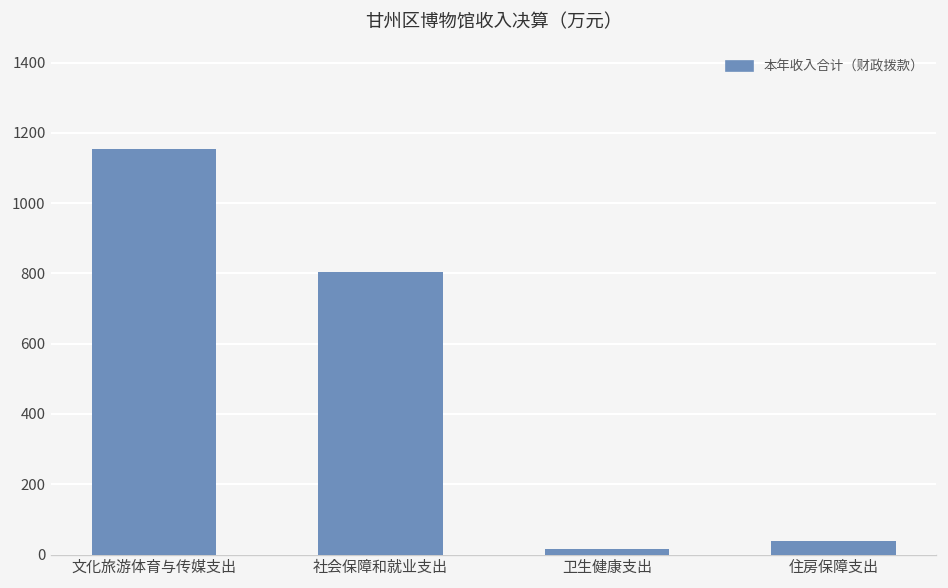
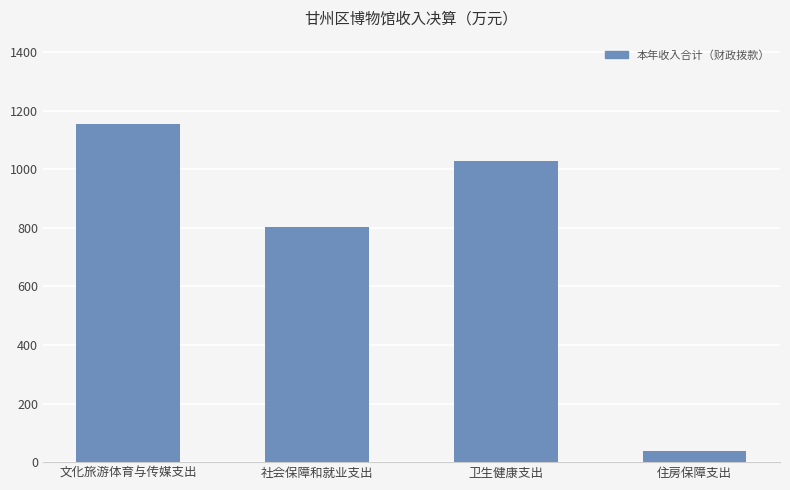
  {
    "文化旅游体育与传媒支出": 1150,
    "社会保障和就业支出": 800,
-   "卫生健康支出": 20,
+   "卫生健康支出": 1030,
    "住房保障支出": 40
  }
